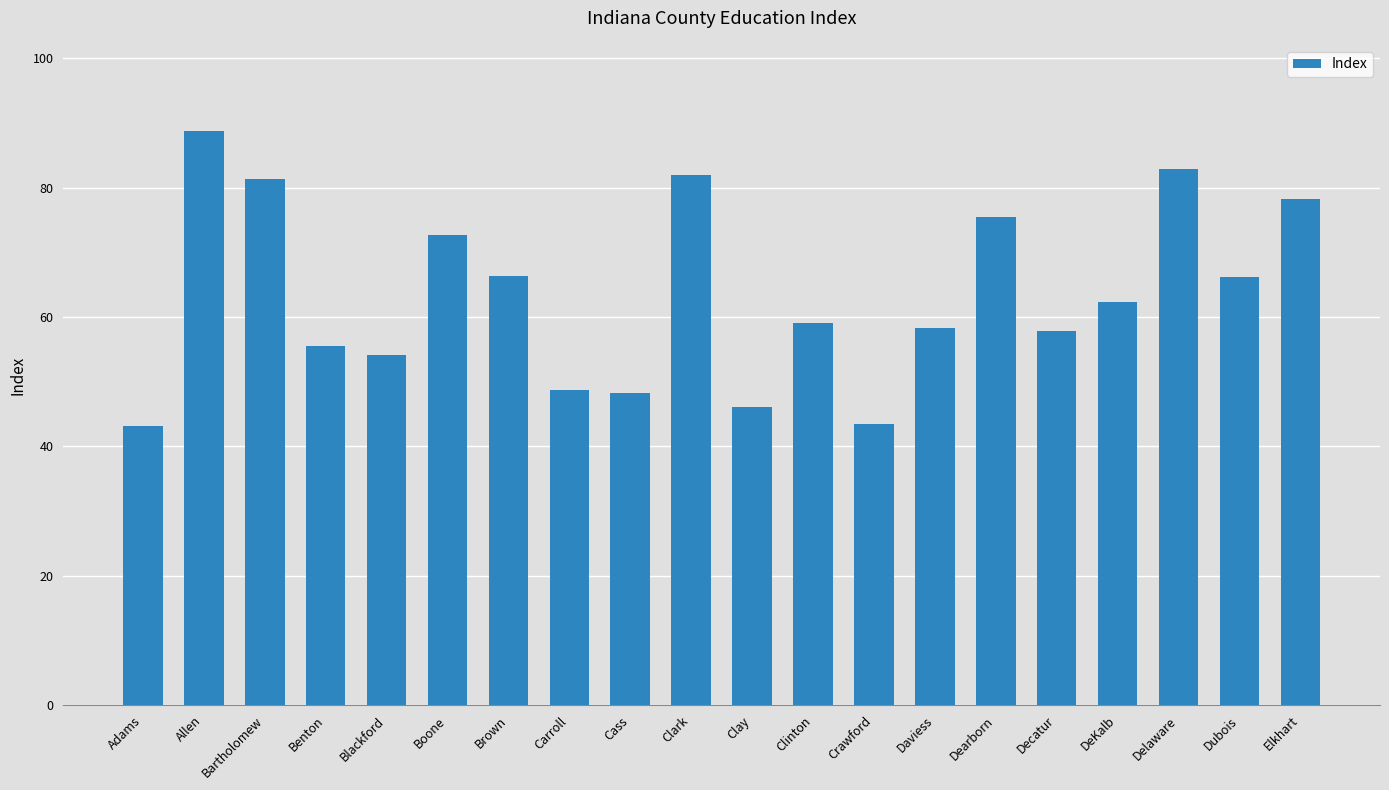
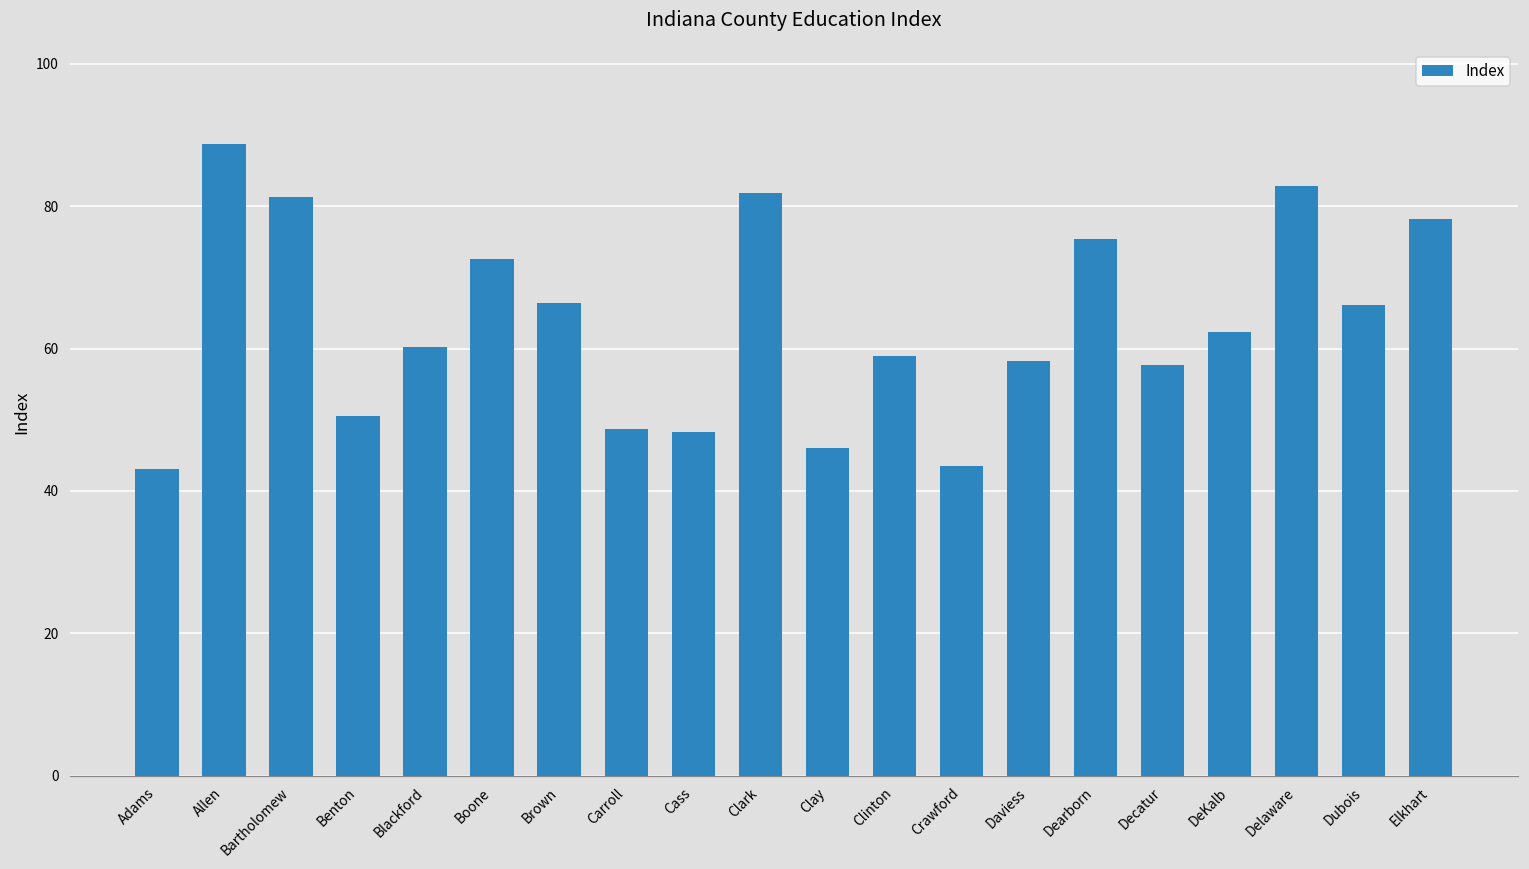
  {
    "Adams": 43,
    "Allen": 89,
    "Bartholomew": 81,
-   "Benton": 56,
-   "Blackford": 54,
+   "Benton": 51,
+   "Blackford": 60,
    "Boone": 73,
    "Brown": 66,
    "Carroll": 49,
    "Cass": 48,
    "Clark": 82,
    "Clay": 46,
    "Clinton": 59,
    "Crawford": 44,
    "Daviess": 58,
    "Dearborn": 75,
    "Decatur": 58,
    "DeKalb": 62,
    "Delaware": 83,
    "Dubois": 66,
    "Elkhart": 78
  }
